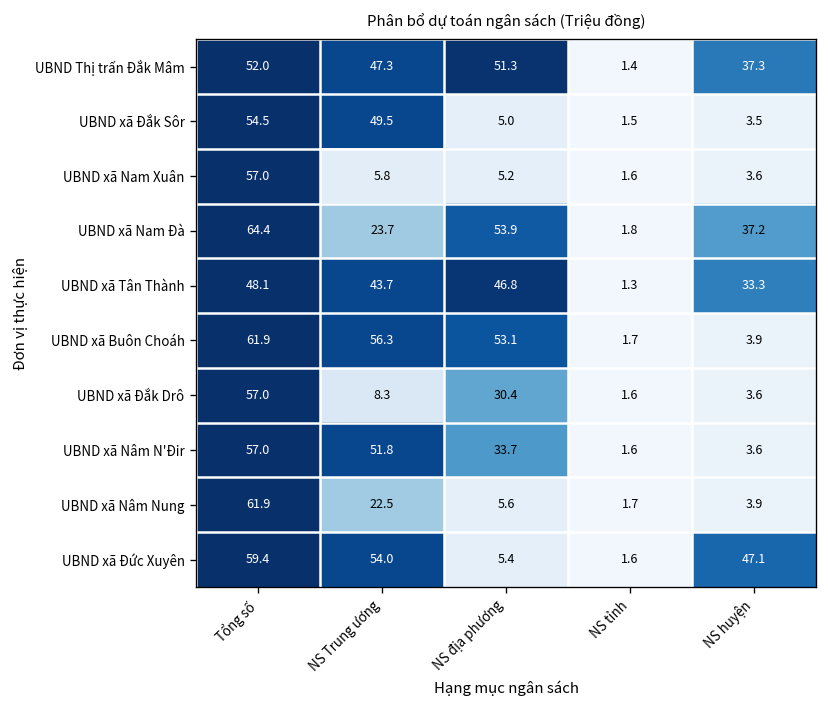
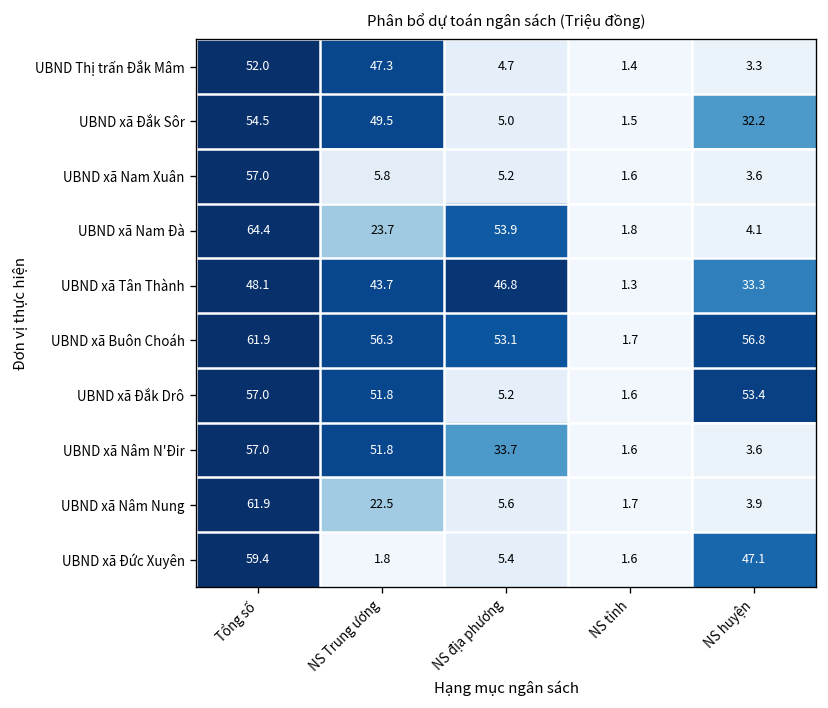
  {
    "UBND Thị trấn Đắk Mâm": {
      "Tổng số": 52.0,
      "NS Trung ương": 47.3,
-     "NS địa phương": 51.3,
+     "NS địa phương": 4.7,
      "NS tỉnh": 1.4,
-     "NS huyện": 37.3
+     "NS huyện": 3.3
    },
    "UBND xã Đắk Sôr": {
      "Tổng số": 54.5,
      "NS Trung ương": 49.5,
      "NS địa phương": 5.0,
      "NS tỉnh": 1.5,
-     "NS huyện": 3.5
+     "NS huyện": 32.2
    },
    "UBND xã Nam Xuân": {
      "Tổng số": 57.0,
      "NS Trung ương": 5.8,
      "NS địa phương": 5.2,
      "NS tỉnh": 1.6,
      "NS huyện": 3.6
    },
    "UBND xã Nam Đà": {
      "Tổng số": 64.4,
      "NS Trung ương": 23.7,
      "NS địa phương": 53.9,
      "NS tỉnh": 1.8,
-     "NS huyện": 37.2
+     "NS huyện": 4.1
    },
    "UBND xã Tân Thành": {
      "Tổng số": 48.1,
      "NS Trung ương": 43.7,
      "NS địa phương": 46.8,
      "NS tỉnh": 1.3,
      "NS huyện": 33.3
    },
    "UBND xã Buôn Choáh": {
      "Tổng số": 61.9,
      "NS Trung ương": 56.3,
      "NS địa phương": 53.1,
      "NS tỉnh": 1.7,
-     "NS huyện": 3.9
+     "NS huyện": 56.8
    },
    "UBND xã Đắk Drô": {
      "Tổng số": 57.0,
-     "NS Trung ương": 8.3,
-     "NS địa phương": 30.4,
+     "NS Trung ương": 51.8,
+     "NS địa phương": 5.2,
      "NS tỉnh": 1.6,
-     "NS huyện": 3.6
+     "NS huyện": 53.4
    },
    "UBND xã Nâm N'Đir": {
      "Tổng số": 57.0,
      "NS Trung ương": 51.8,
      "NS địa phương": 33.7,
      "NS tỉnh": 1.6,
      "NS huyện": 3.6
    },
    "UBND xã Nâm Nung": {
      "Tổng số": 61.9,
      "NS Trung ương": 22.5,
      "NS địa phương": 5.6,
      "NS tỉnh": 1.7,
      "NS huyện": 3.9
    },
    "UBND xã Đức Xuyên": {
      "Tổng số": 59.4,
-     "NS Trung ương": 54.0,
+     "NS Trung ương": 1.8,
      "NS địa phương": 5.4,
      "NS tỉnh": 1.6,
      "NS huyện": 47.1
    }
  }
